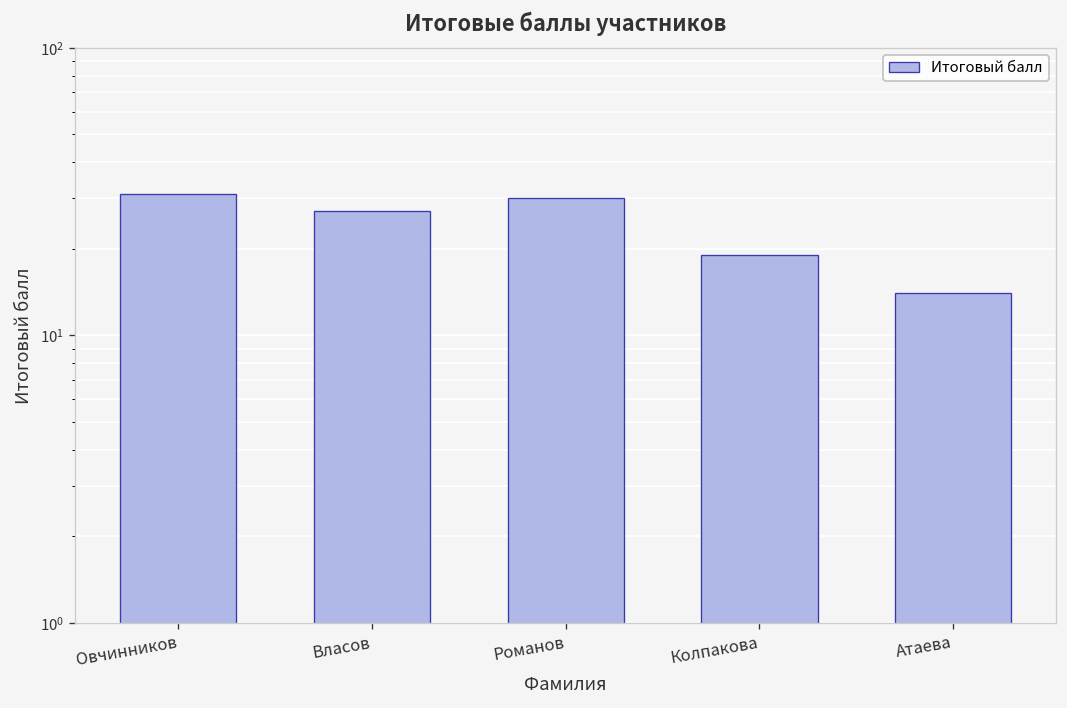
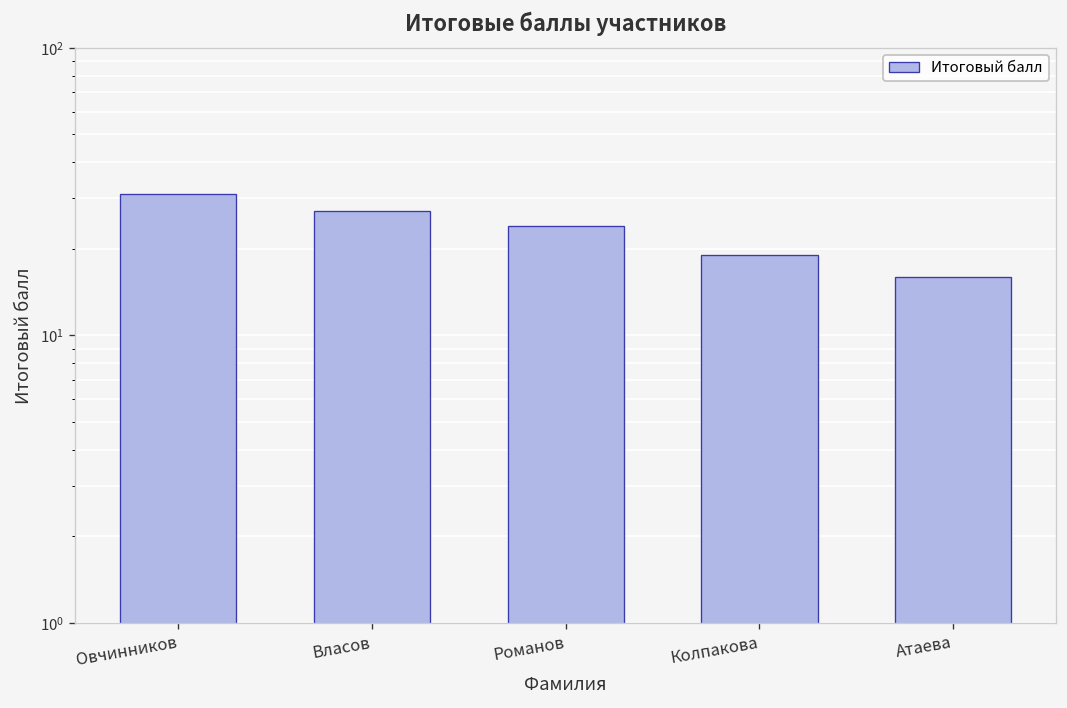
  {
    "Овчинников": 31,
    "Власов": 27,
-   "Романов": 30,
+   "Романов": 24,
    "Колпакова": 19,
-   "Атаева": 14
+   "Атаева": 16
  }
